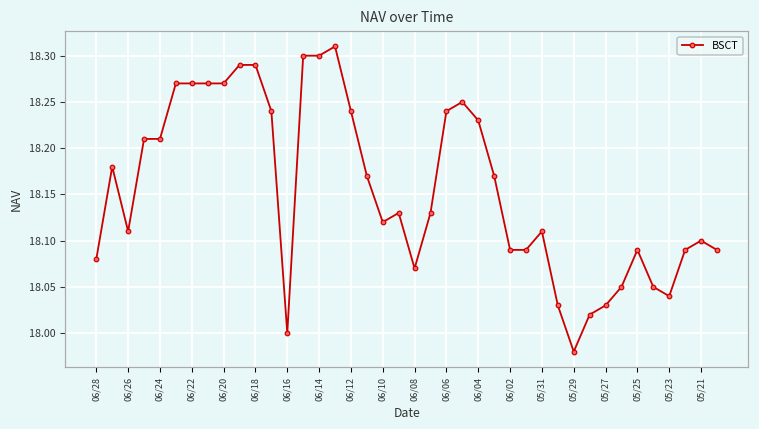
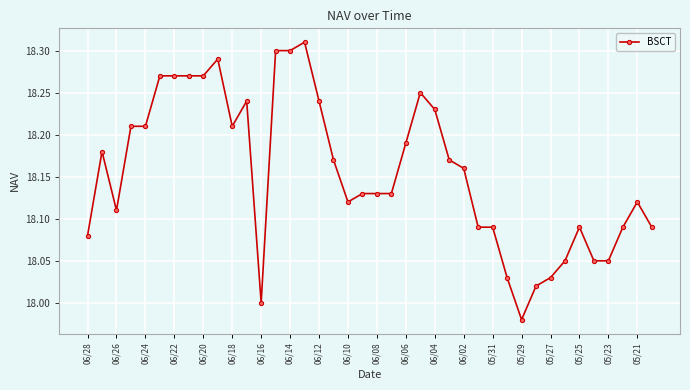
  {
    "06/28": 18.08,
    "06/26": 18.11,
    "06/24": 18.21,
    "06/22": 18.27,
    "06/20": 18.27,
-   "06/18": 18.29,
+   "06/18": 18.21,
    "06/16": 18.00,
    "06/14": 18.30,
    "06/12": 18.24,
    "06/10": 18.12,
-   "06/08": 18.07,
-   "06/06": 18.24,
+   "06/08": 18.13,
+   "06/06": 18.19,
    "06/04": 18.23,
-   "06/02": 18.09,
-   "05/31": 18.11,
+   "06/02": 18.16,
+   "05/31": 18.09,
    "05/29": 17.98,
    "05/27": 18.03,
    "05/25": 18.09,
-   "05/23": 18.04,
-   "05/21": 18.10
+   "05/23": 18.05,
+   "05/21": 18.12
  }
